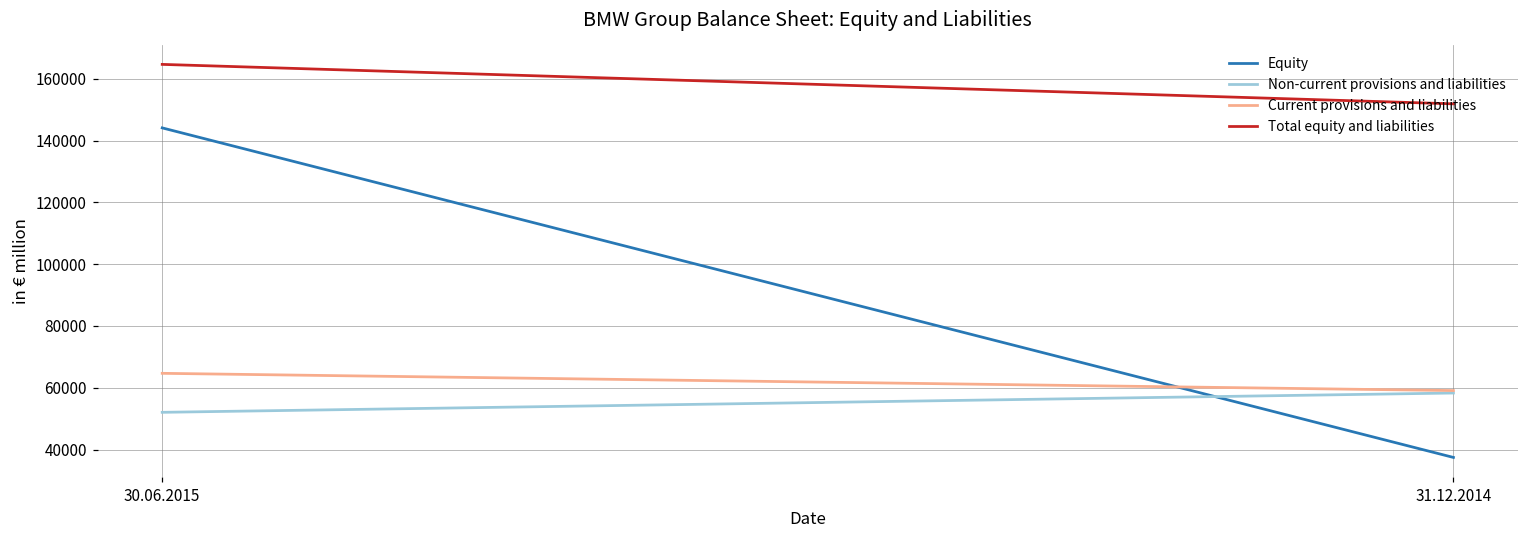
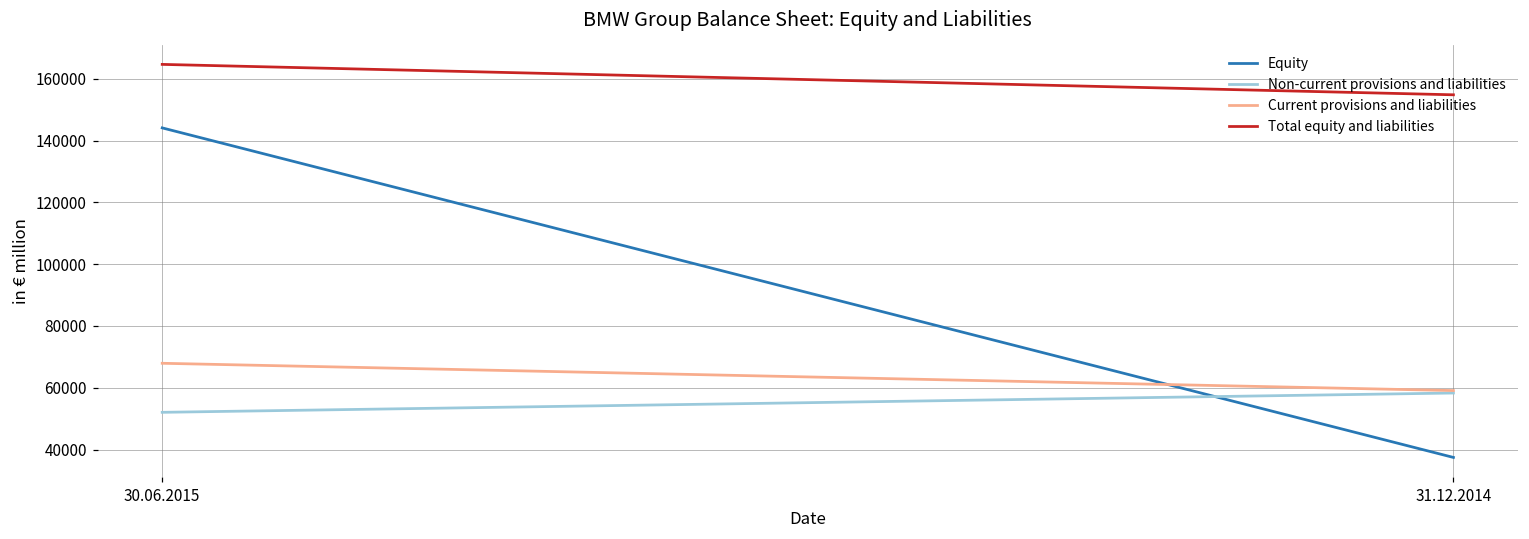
  {
    "Equity": {
      "30.06.2015": 144000,
      "31.12.2014": 37000
    },
    "Non-current provisions and liabilities": {
      "30.06.2015": 52000
    },
    "Current provisions and liabilities": {
-     "30.06.2015": 65000
+     "30.06.2015": 68000
    },
    "Total equity and liabilities": {
      "30.06.2015": 165000,
-     "31.12.2014": 152000
+     "31.12.2014": 155000
    }
  }
